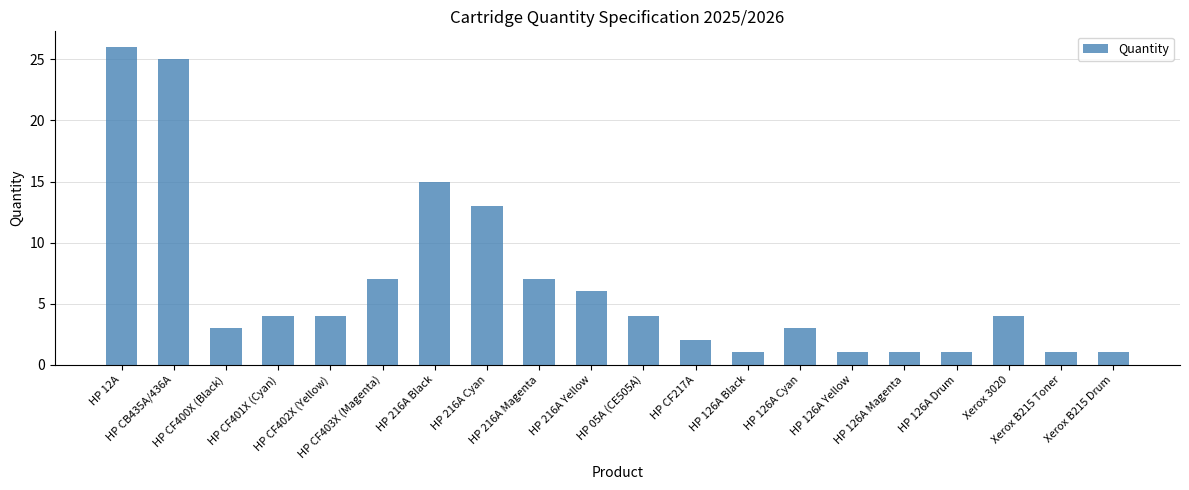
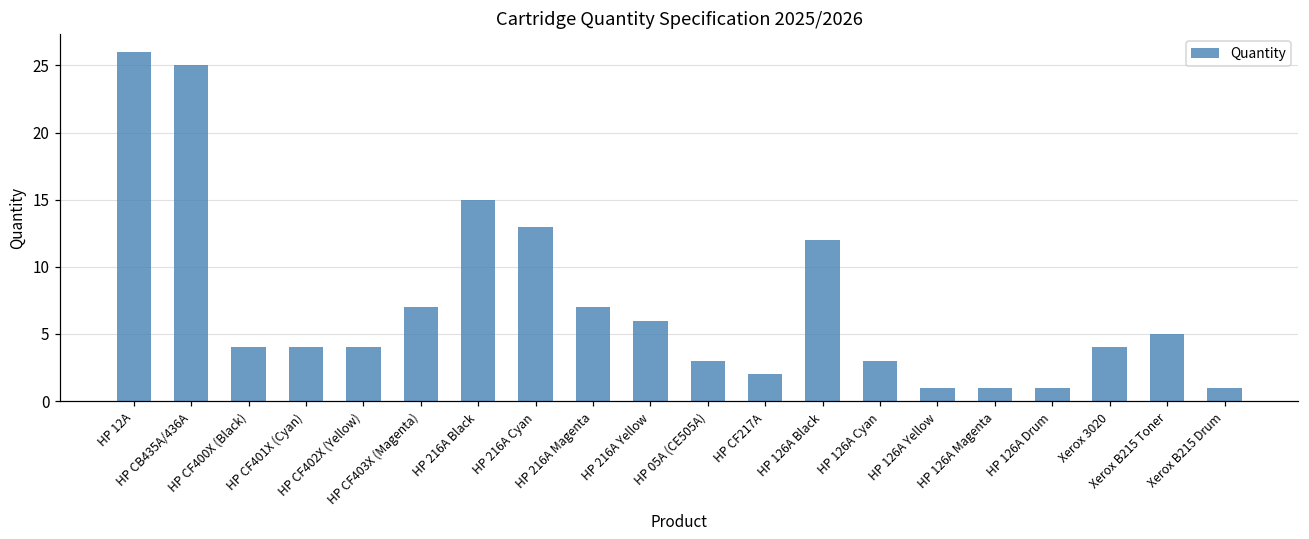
  {
    "HP 12A": 26,
    "HP CB435A/436A": 25,
-   "HP CF400X (Black)": 3,
+   "HP CF400X (Black)": 4,
    "HP CF401X (Cyan)": 4,
    "HP CF402X (Yellow)": 4,
    "HP CF403X (Magenta)": 7,
    "HP 216A Black": 15,
    "HP 216A Cyan": 13,
    "HP 216A Magenta": 7,
    "HP 216A Yellow": 6,
-   "HP 05A (CE505A)": 4,
+   "HP 05A (CE505A)": 3,
    "HP CF217A": 2,
-   "HP 126A Black": 1,
+   "HP 126A Black": 12,
    "HP 126A Cyan": 3,
    "HP 126A Yellow": 1,
    "HP 126A Magenta": 1,
    "HP 126A Drum": 1,
    "Xerox 3020": 4,
-   "Xerox B215 Toner": 1,
+   "Xerox B215 Toner": 5,
    "Xerox B215 Drum": 1
  }
